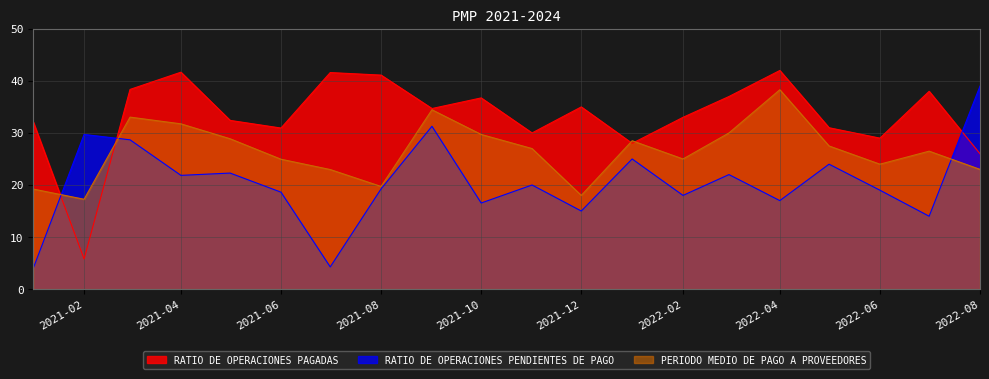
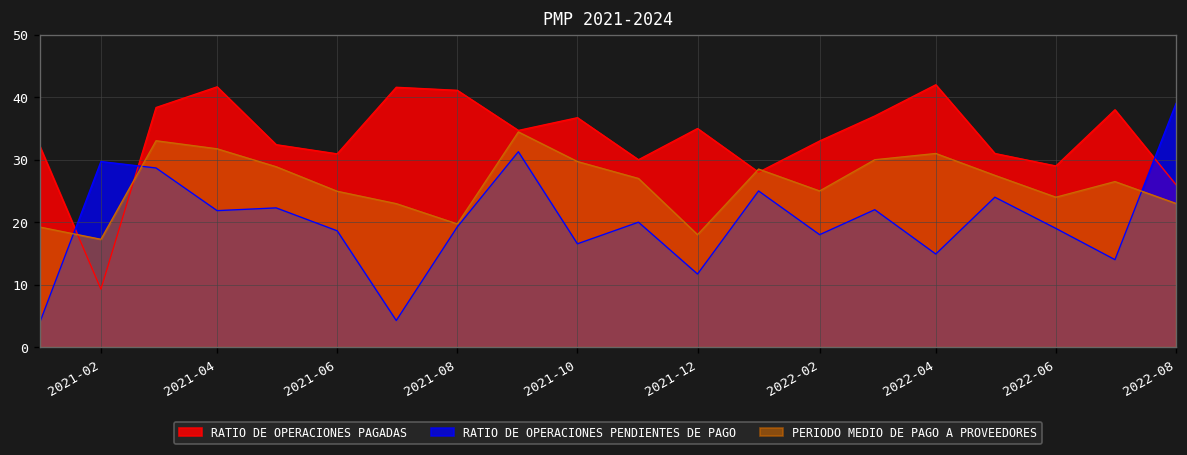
  {
    "RATIO DE OPERACIONES PAGADAS": {
-     "2021-02": 6,
+     "2021-02": 9,
      "2021-04": 42,
      "2021-06": 31,
      "2021-08": 41,
      "2021-10": 37,
      "2021-12": 35,
      "2022-02": 33,
      "2022-04": 42,
      "2022-06": 29,
      "2022-08": 26
    },
    "RATIO DE OPERACIONES PENDIENTES DE PAGO": {
      "2021-02": 30,
      "2021-04": 22,
      "2021-06": 19,
      "2021-10": 17,
-     "2021-12": 15,
+     "2021-12": 12,
      "2022-02": 18,
-     "2022-04": 17,
+     "2022-04": 15,
      "2022-06": 19,
      "2022-08": 39
    },
    "PERIODO MEDIO DE PAGO A PROVEEDORES": {
      "2021-02": 17,
      "2021-04": 32,
      "2021-06": 25,
      "2021-10": 30,
      "2021-12": 18,
      "2022-02": 25,
-     "2022-04": 38,
+     "2022-04": 31,
      "2022-06": 24,
      "2022-08": 23
    }
  }
